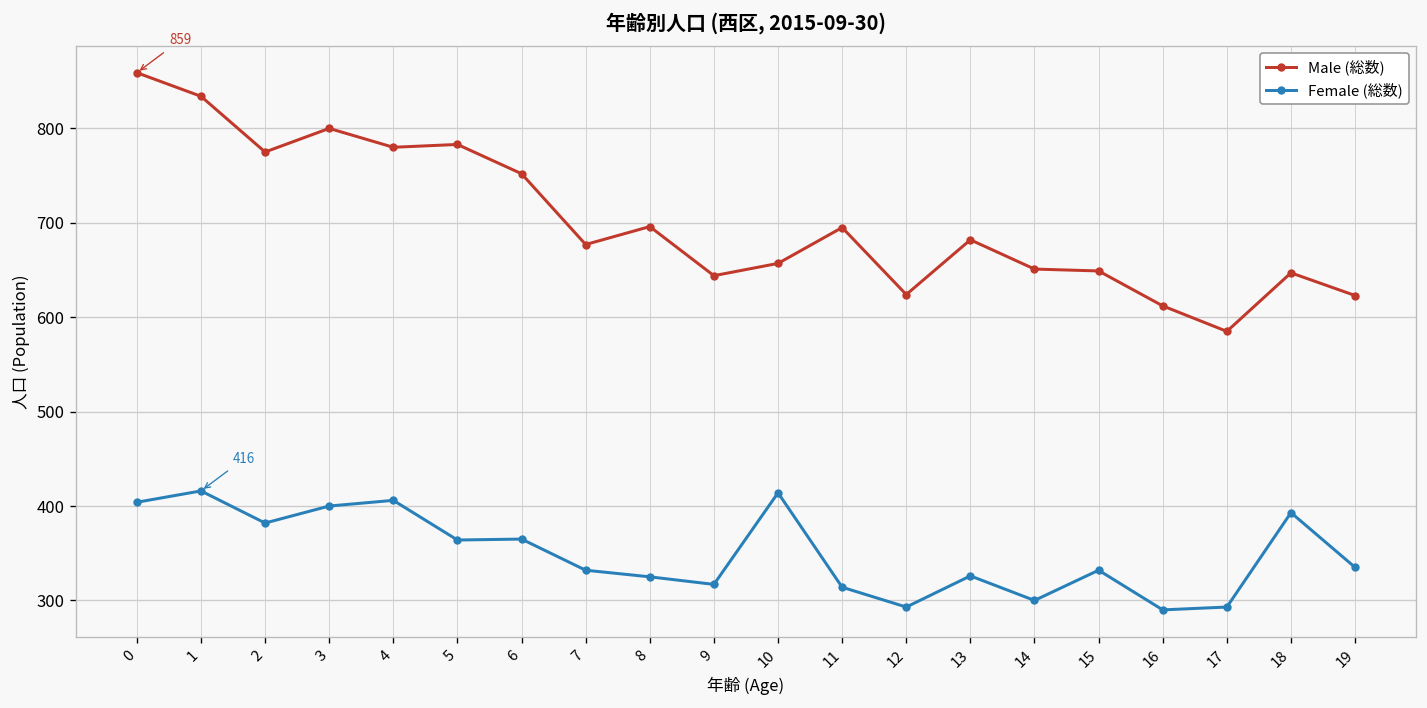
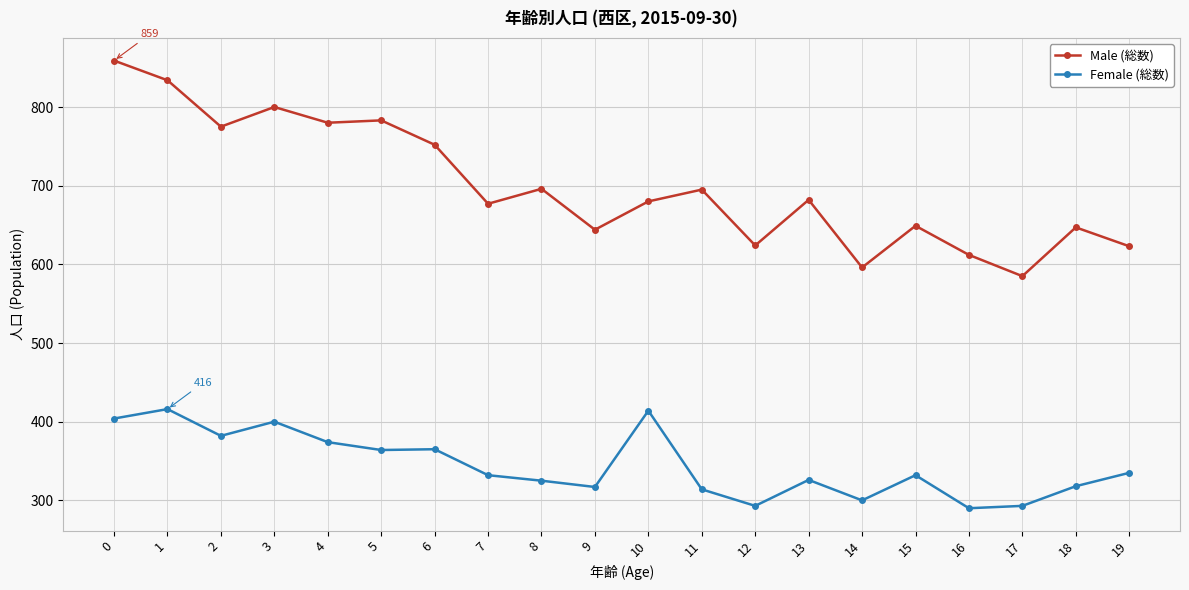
  {
    "Male (総数)": {
      "1": 830,
      "2": 780,
      "3": 800,
      "4": 780,
      "5": 780,
      "6": 750,
      "7": 680,
      "8": 700,
      "9": 640,
-     "10": 660,
+     "10": 680,
      "11": 700,
      "12": 620,
      "13": 680,
-     "14": 650,
+     "14": 600,
      "15": 650,
      "16": 610,
      "17": 590,
      "18": 650,
      "19": 620
    },
    "Female (総数)": {
      "0": 400,
      "2": 380,
      "3": 400,
-     "4": 410,
+     "4": 370,
      "5": 360,
      "6": 370,
      "7": 330,
      "8": 330,
      "9": 320,
      "10": 410,
      "11": 310,
      "12": 290,
      "13": 330,
      "14": 300,
      "15": 330,
      "16": 290,
      "17": 290,
-     "18": 390,
+     "18": 320,
      "19": 340
    }
  }
